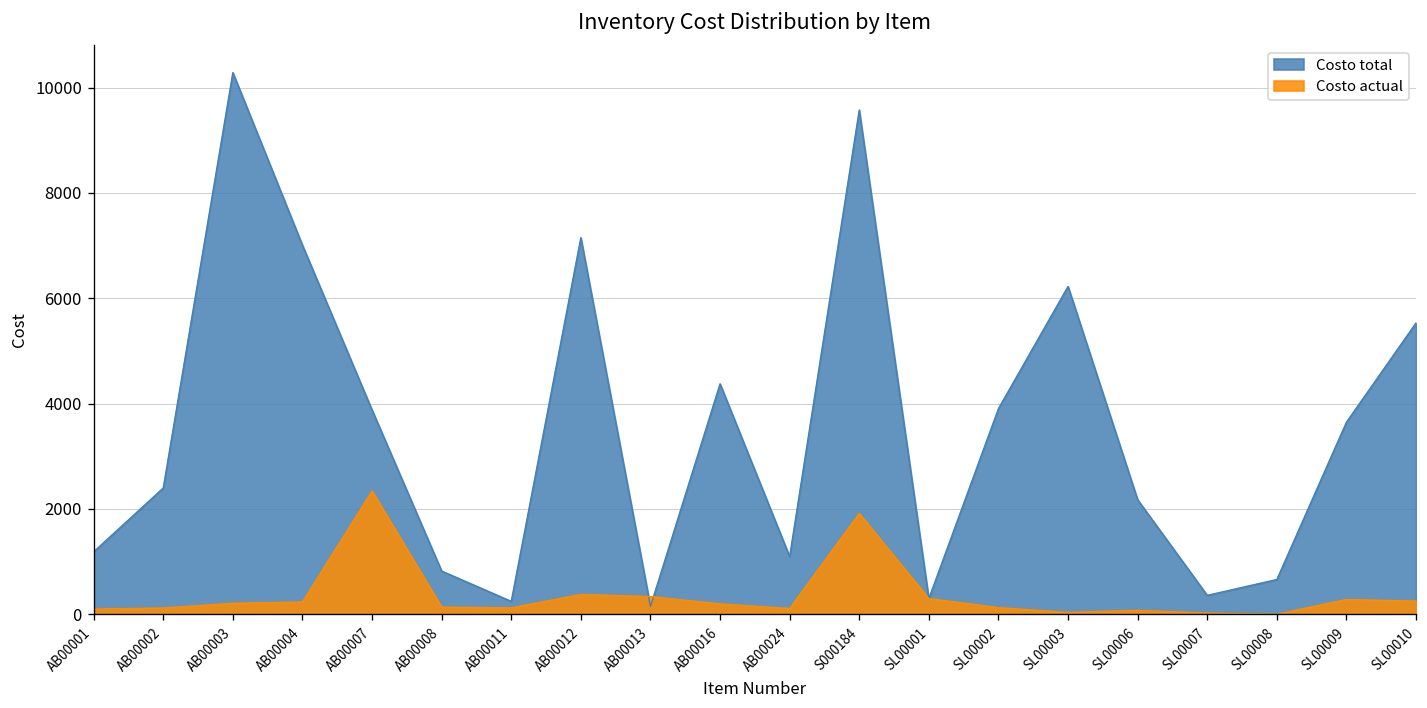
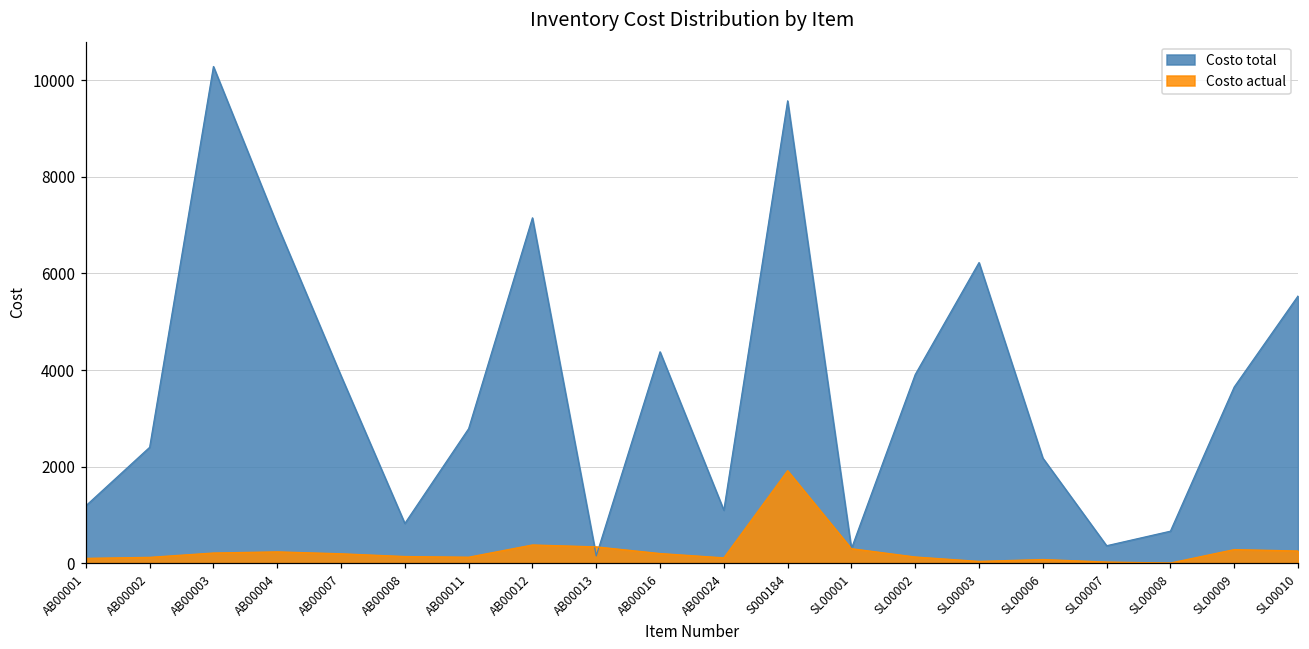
  {
    "Costo total": {
      "AB00001": 1200,
      "AB00002": 2400,
      "AB00003": 10300,
      "AB00004": 7000,
      "AB00007": 3900,
      "AB00008": 800,
-     "AB00011": 200,
+     "AB00011": 2800,
      "AB00012": 7200,
      "AB00013": 100,
      "AB00016": 4400,
      "AB00024": 1100,
      "S000184": 9600,
      "SL00002": 3900,
      "SL00003": 6200,
      "SL00006": 2200,
      "SL00007": 400,
      "SL00008": 700,
      "SL00009": 3600,
      "SL00010": 5500
    },
    "Costo actual": {
      "AB00001": 100,
      "AB00002": 100,
      "AB00003": 200,
      "AB00004": 200,
-     "AB00007": 2300,
+     "AB00007": 200,
      "AB00008": 100,
      "AB00011": 100,
      "AB00012": 400,
      "AB00013": 300,
      "AB00016": 200,
      "AB00024": 100,
      "S000184": 1900,
      "SL00002": 100,
      "SL00003": 0,
      "SL00006": 100,
      "SL00007": 0,
      "SL00008": 0,
      "SL00009": 300,
      "SL00010": 300
    }
  }
